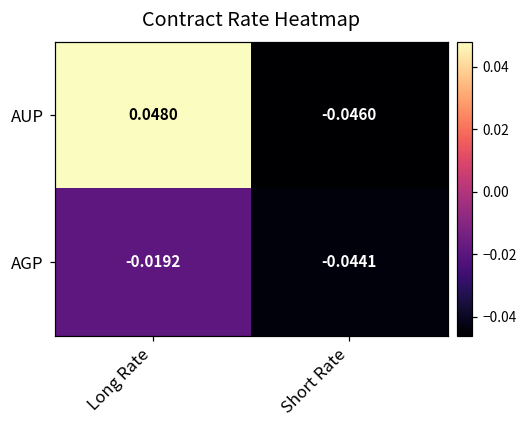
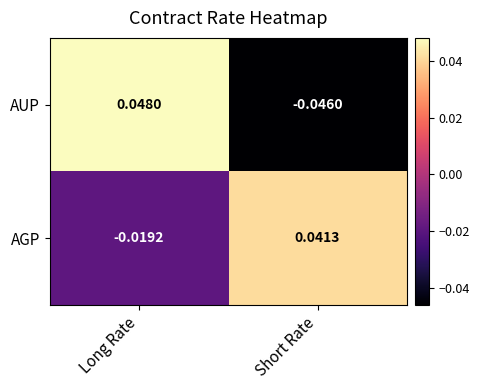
  {
    "AUP": {
      "Long Rate": 0.0480,
      "Short Rate": -0.0460
    },
    "AGP": {
      "Long Rate": -0.0192,
-     "Short Rate": -0.0441
+     "Short Rate": 0.0413
    }
  }
